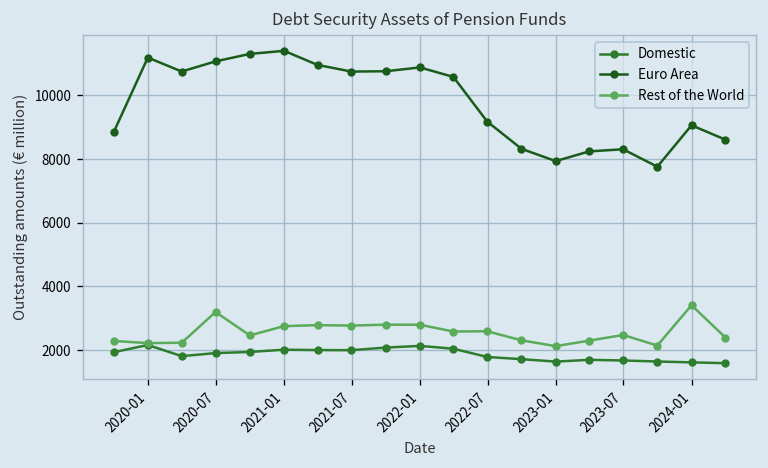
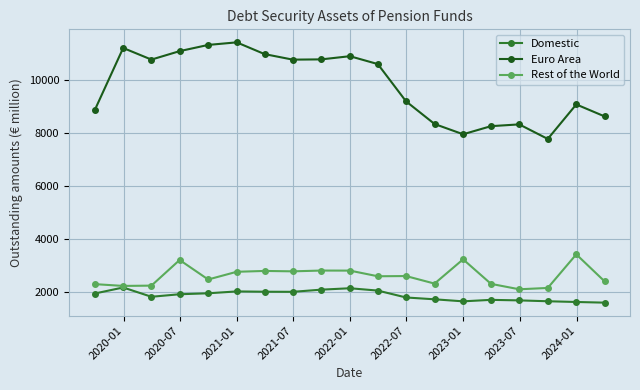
  {
    "Rest of the World": {
      "2020-07": 3200,
      "2021-01": 2800,
      "2021-07": 2800,
      "2022-01": 2800,
      "2022-07": 2600,
-     "2023-01": 2100,
-     "2023-07": 2500,
+     "2023-01": 3200,
+     "2023-07": 2100,
      "2024-01": 3400
    }
  }
